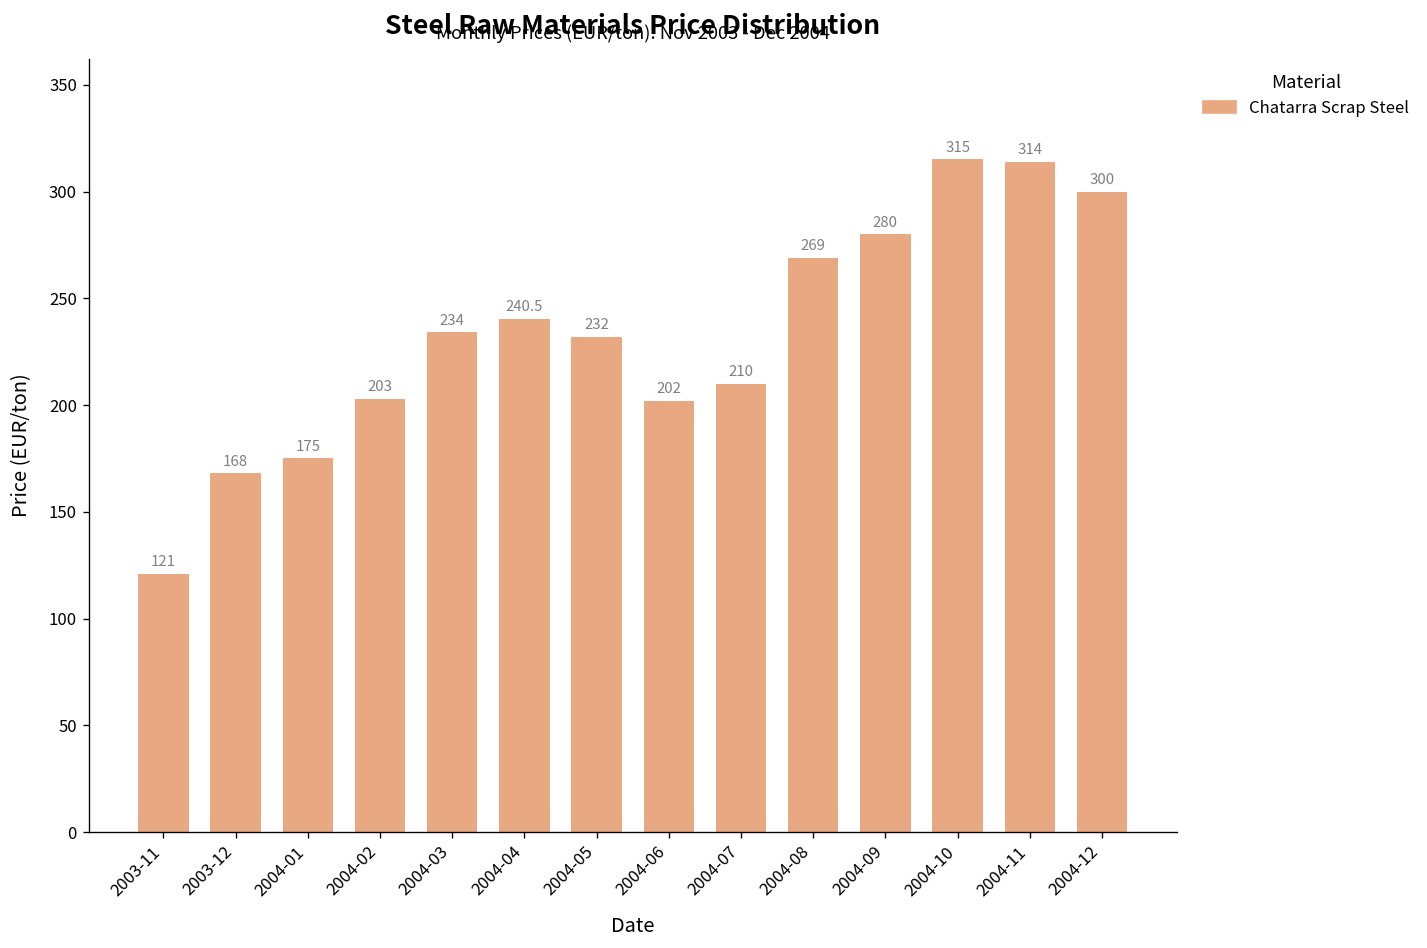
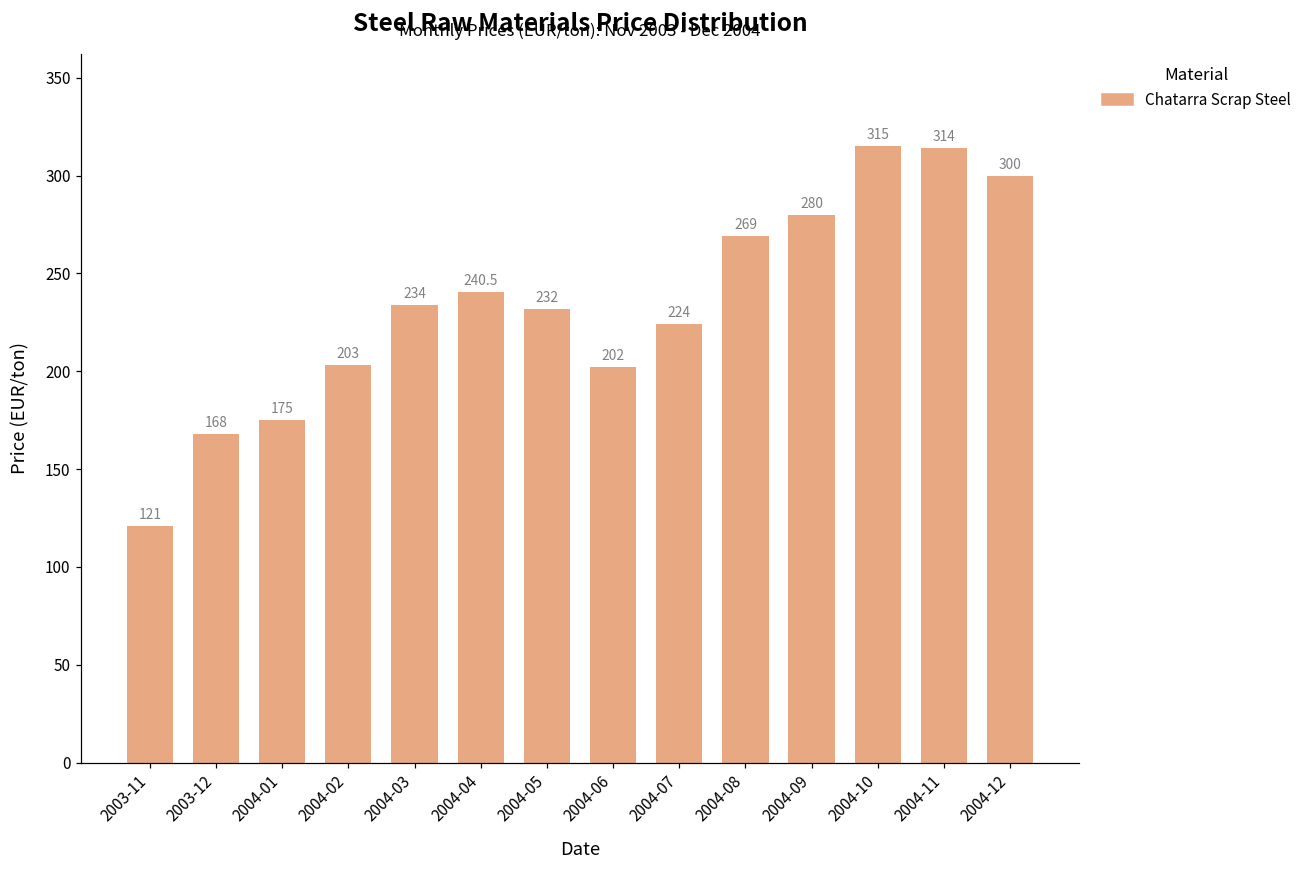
  {
    "2003-11": 121,
    "2003-12": 168,
    "2004-01": 175,
    "2004-02": 203,
    "2004-03": 234,
    "2004-04": 240.5,
    "2004-05": 232,
    "2004-06": 202,
-   "2004-07": 210,
+   "2004-07": 224,
    "2004-08": 269,
    "2004-09": 280,
    "2004-10": 315,
    "2004-11": 314,
    "2004-12": 300
  }
